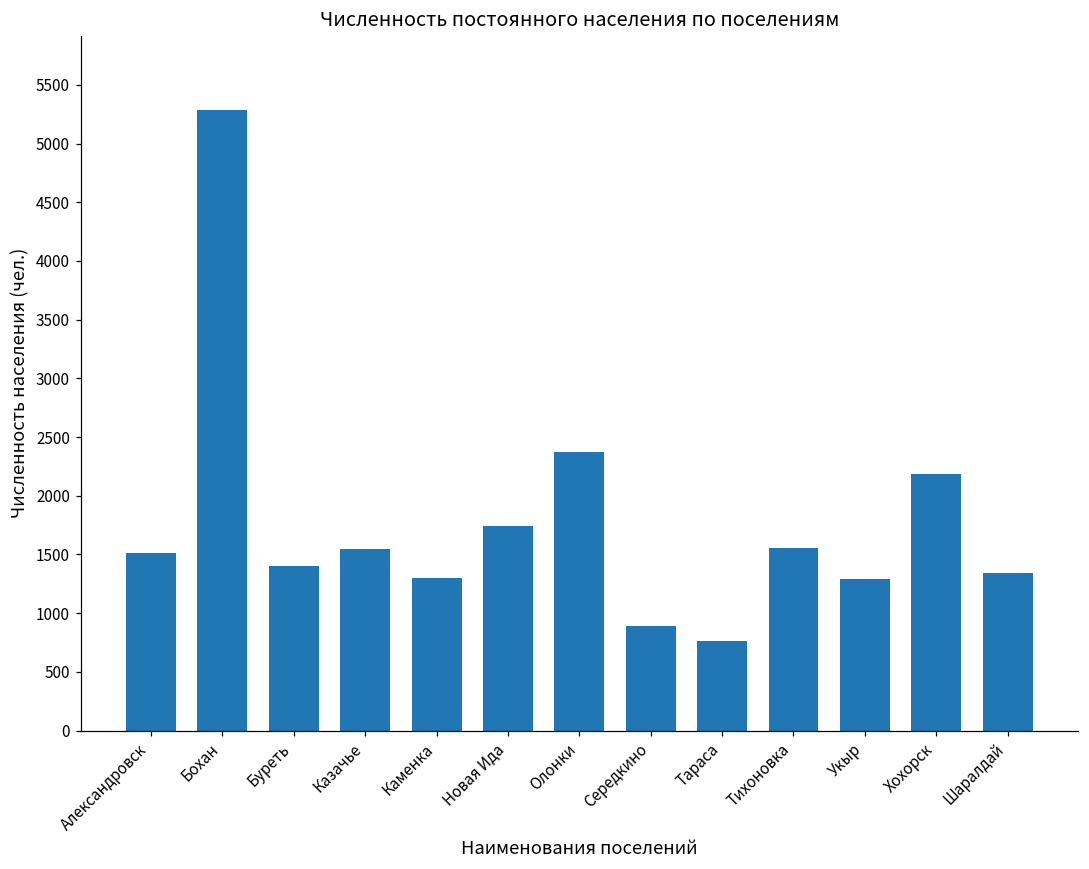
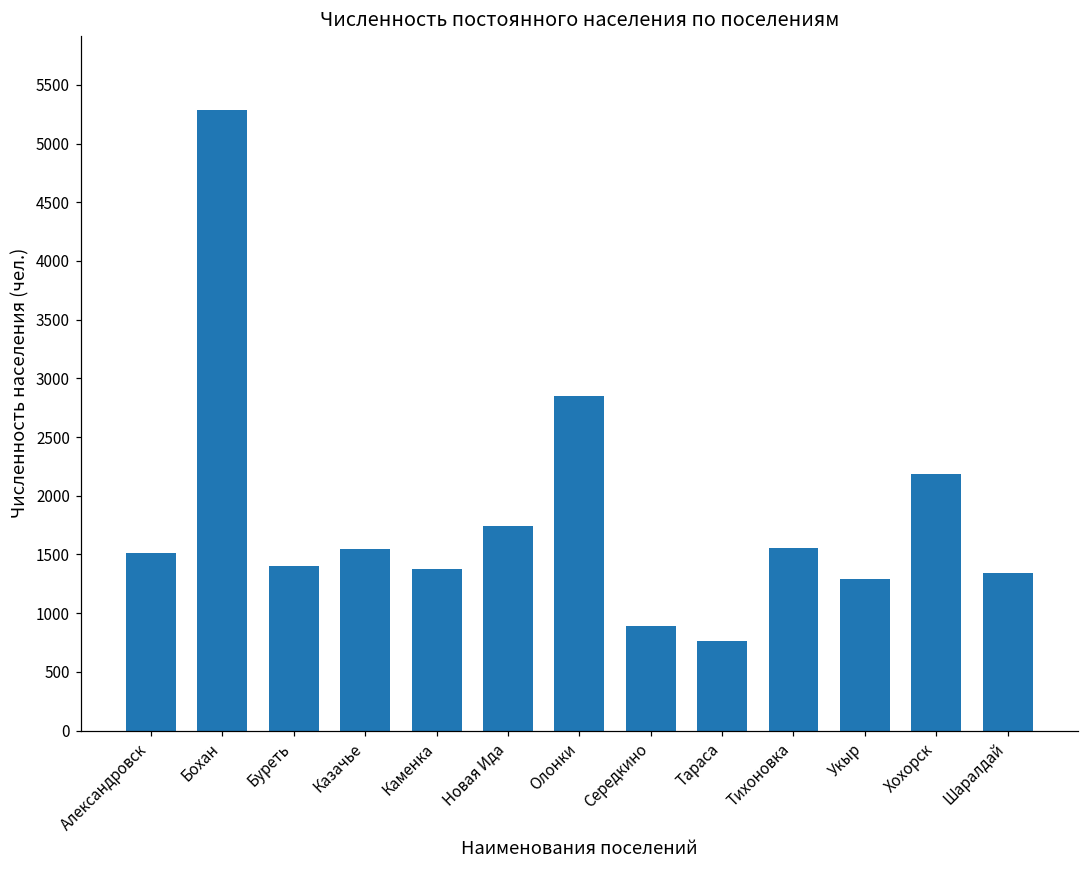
  {
    "Александровск": 1510,
    "Бохан": 5290,
    "Буреть": 1400,
    "Казачье": 1550,
-   "Каменка": 1300,
+   "Каменка": 1380,
    "Новая Ида": 1740,
-   "Олонки": 2370,
+   "Олонки": 2850,
    "Середкино": 890,
    "Тараса": 770,
    "Тихоновка": 1550,
    "Укыр": 1290,
    "Хохорск": 2180,
    "Шаралдай": 1340
  }
